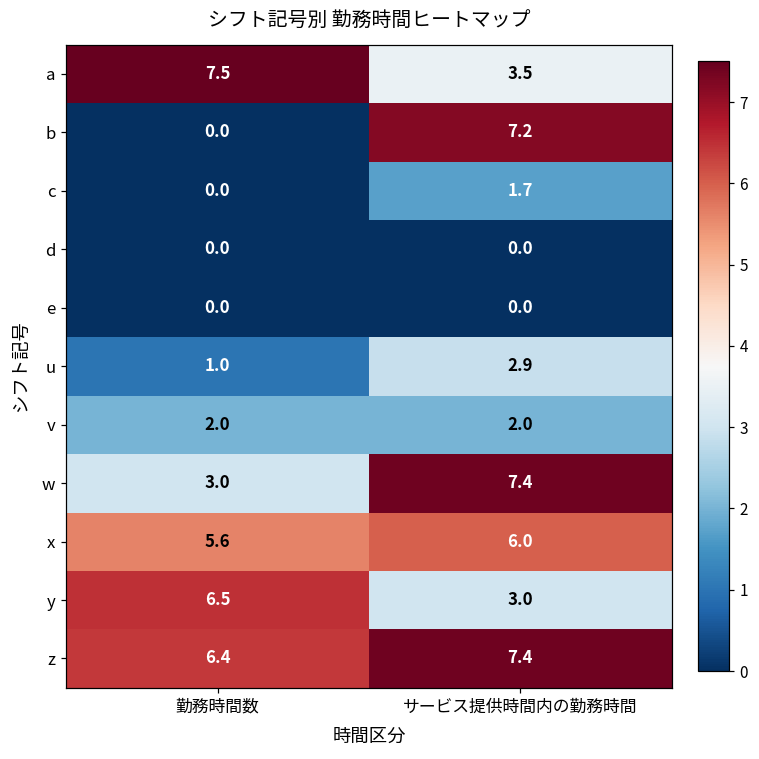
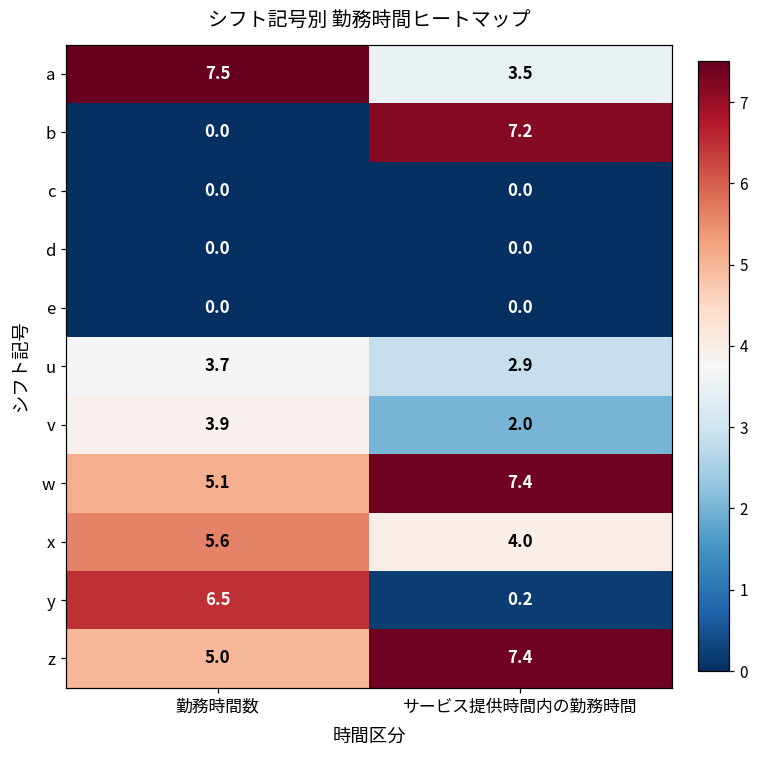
  {
    "a": {
      "勤務時間数": 7.5,
      "サービス提供時間内の勤務時間": 3.5
    },
    "b": {
      "勤務時間数": 0.0,
      "サービス提供時間内の勤務時間": 7.2
    },
    "c": {
      "勤務時間数": 0.0,
-     "サービス提供時間内の勤務時間": 1.7
+     "サービス提供時間内の勤務時間": 0.0
    },
    "d": {
      "勤務時間数": 0.0,
      "サービス提供時間内の勤務時間": 0.0
    },
    "e": {
      "勤務時間数": 0.0,
      "サービス提供時間内の勤務時間": 0.0
    },
    "u": {
-     "勤務時間数": 1.0,
+     "勤務時間数": 3.7,
      "サービス提供時間内の勤務時間": 2.9
    },
    "v": {
-     "勤務時間数": 2.0,
+     "勤務時間数": 3.9,
      "サービス提供時間内の勤務時間": 2.0
    },
    "w": {
-     "勤務時間数": 3.0,
+     "勤務時間数": 5.1,
      "サービス提供時間内の勤務時間": 7.4
    },
    "x": {
      "勤務時間数": 5.6,
-     "サービス提供時間内の勤務時間": 6.0
+     "サービス提供時間内の勤務時間": 4.0
    },
    "y": {
      "勤務時間数": 6.5,
-     "サービス提供時間内の勤務時間": 3.0
+     "サービス提供時間内の勤務時間": 0.2
    },
    "z": {
-     "勤務時間数": 6.4,
+     "勤務時間数": 5.0,
      "サービス提供時間内の勤務時間": 7.4
    }
  }
